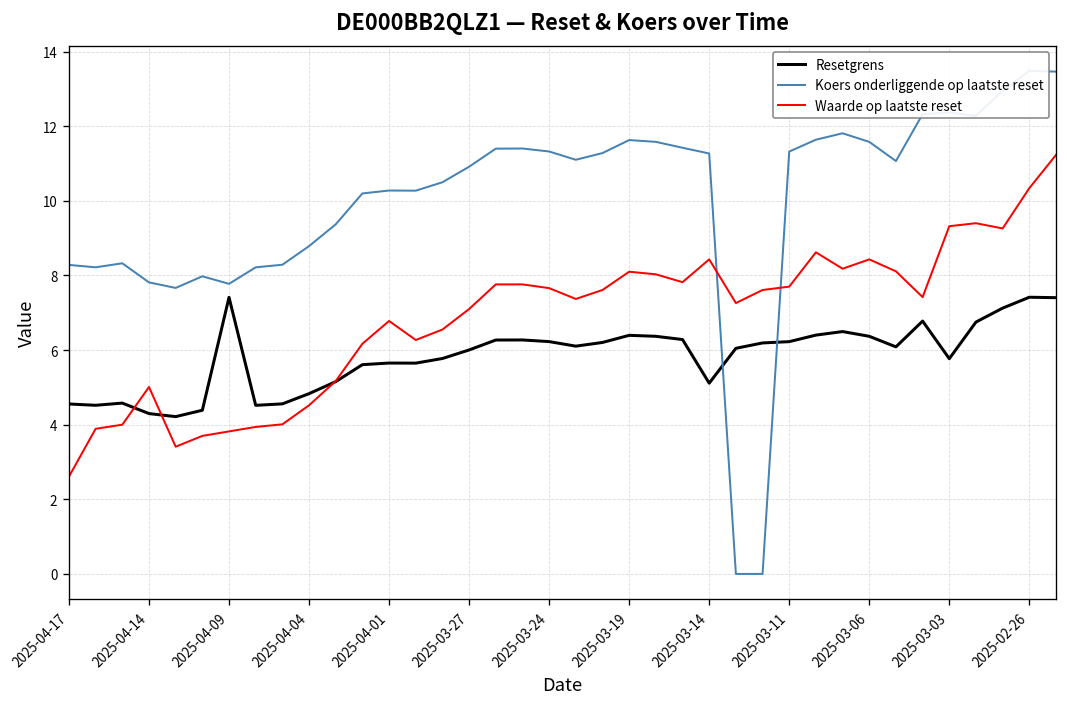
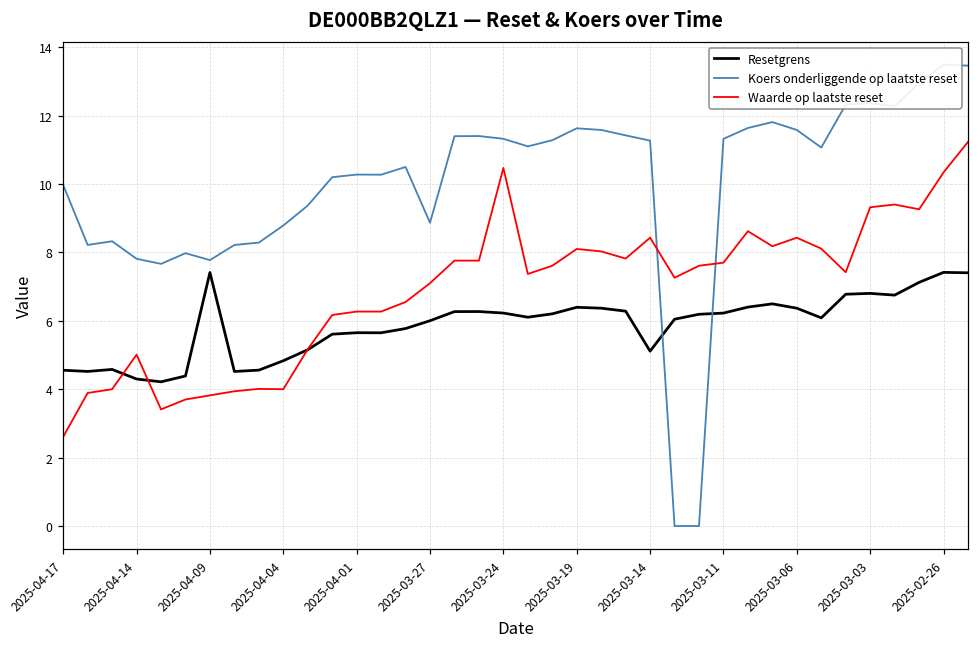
  {
    "Resetgrens": {
      "2025-04-17": 4.6,
      "2025-04-14": 4.3,
      "2025-04-09": 7.4,
      "2025-04-04": 4.8,
      "2025-04-01": 5.7,
      "2025-03-27": 6.0,
      "2025-03-24": 6.2,
      "2025-03-19": 6.4,
      "2025-03-14": 5.1,
      "2025-03-11": 6.2,
      "2025-03-06": 6.4,
-     "2025-03-03": 5.8,
+     "2025-03-03": 6.8,
      "2025-02-26": 7.4
    },
    "Koers onderliggende op laatste reset": {
-     "2025-04-17": 8.3,
+     "2025-04-17": 10.0,
      "2025-04-14": 7.8,
      "2025-04-09": 7.8,
      "2025-04-04": 8.8,
      "2025-04-01": 10.3,
-     "2025-03-27": 10.9,
+     "2025-03-27": 8.9,
      "2025-03-24": 11.3,
      "2025-03-19": 11.6,
      "2025-03-14": 11.3,
      "2025-03-11": 11.3,
      "2025-03-06": 11.6,
      "2025-03-03": 12.4
    },
    "Waarde op laatste reset": {
      "2025-04-17": 2.6,
      "2025-04-14": 5.0,
      "2025-04-09": 3.8,
-     "2025-04-04": 4.5,
-     "2025-04-01": 6.8,
+     "2025-04-04": 4.0,
+     "2025-04-01": 6.3,
      "2025-03-27": 7.1,
-     "2025-03-24": 7.7,
+     "2025-03-24": 10.5,
      "2025-03-19": 8.1,
      "2025-03-14": 8.4,
      "2025-03-11": 7.7,
      "2025-03-06": 8.4,
      "2025-03-03": 9.3,
      "2025-02-26": 10.3
    }
  }
